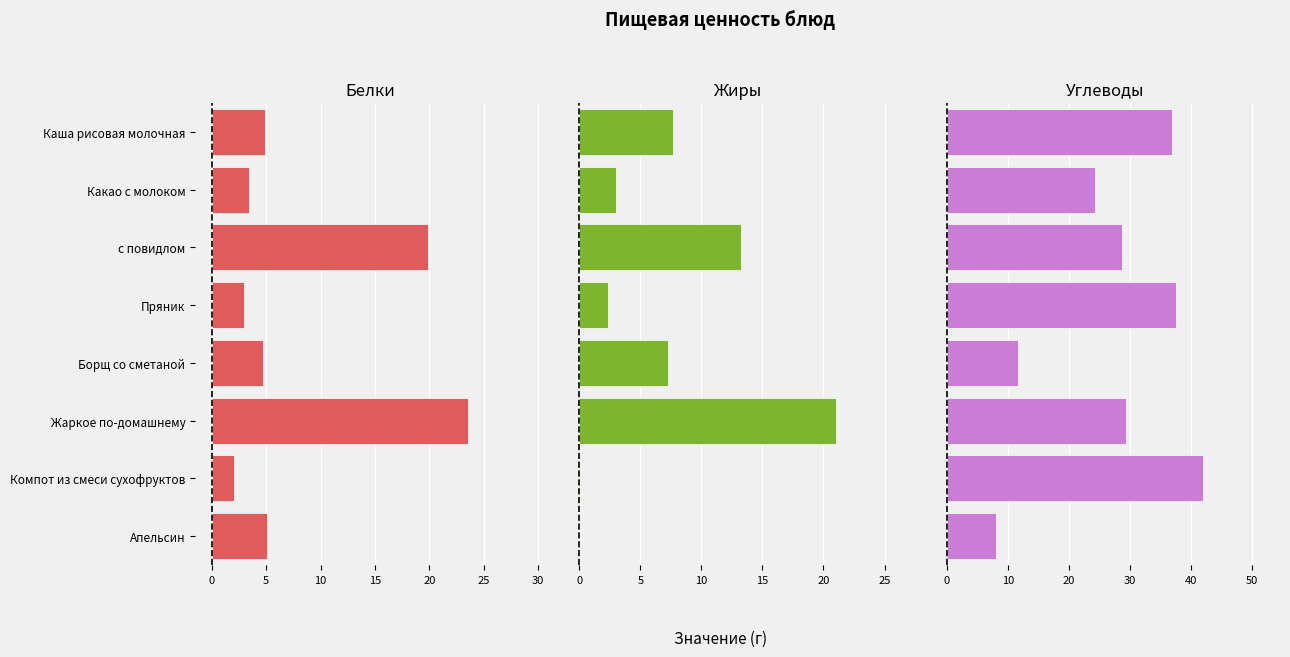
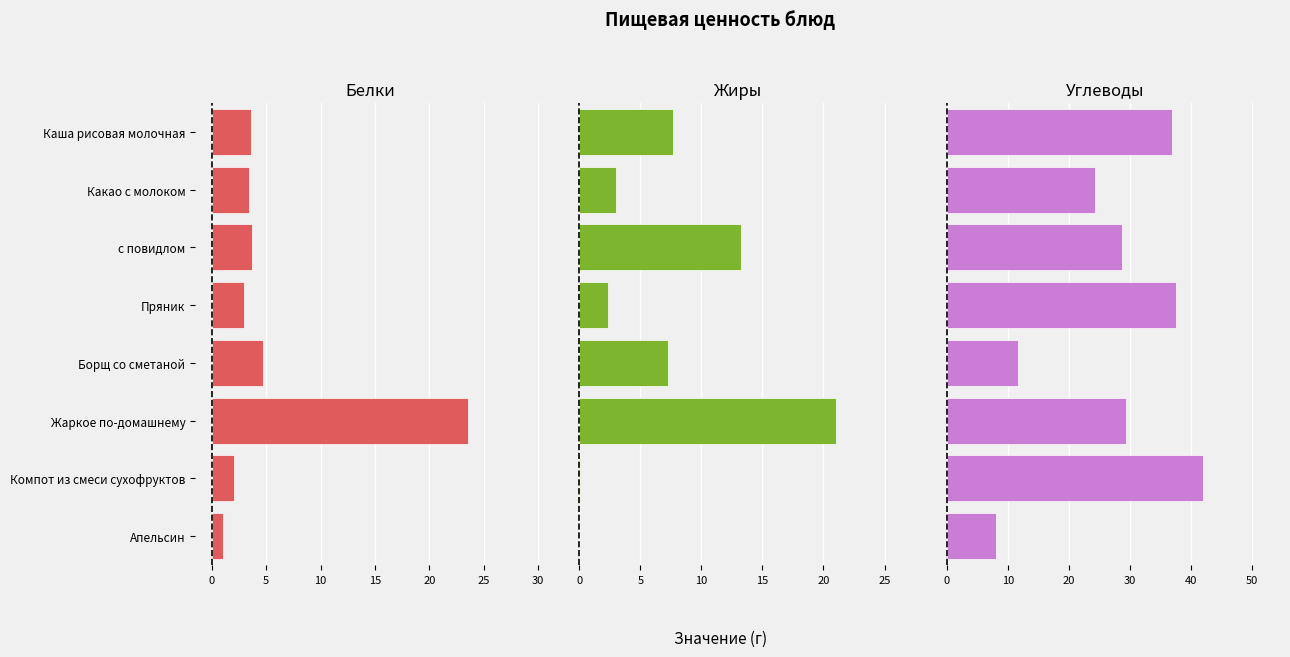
  {
    "Белки": {
-     "Каша рисовая молочная": 4.9,
+     "Каша рисовая молочная": 3.6,
      "Какао с молоком": 3.4,
-     "с повидлом": 19.9,
+     "с повидлом": 3.7,
      "Пряник": 2.9,
      "Борщ со сметаной": 4.7,
      "Жаркое по-домашнему": 23.6,
      "Компот из смеси сухофруктов": 2.1,
-     "Апельсин": 5.1
+     "Апельсин": 1.0
    }
  }
